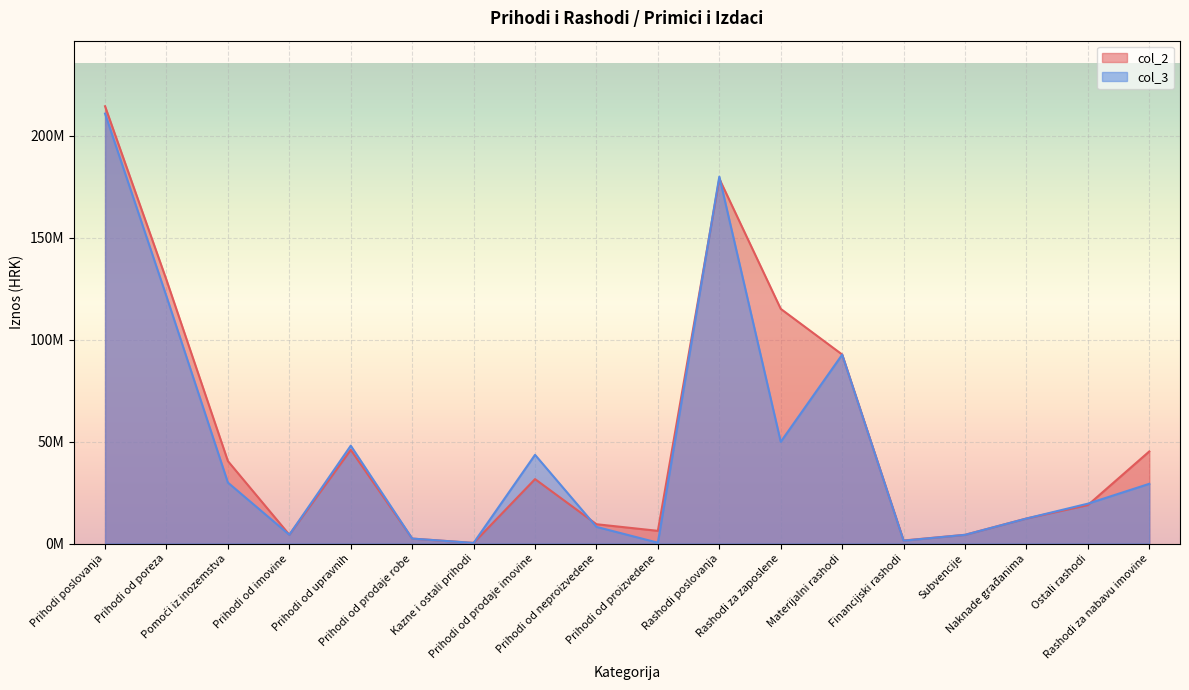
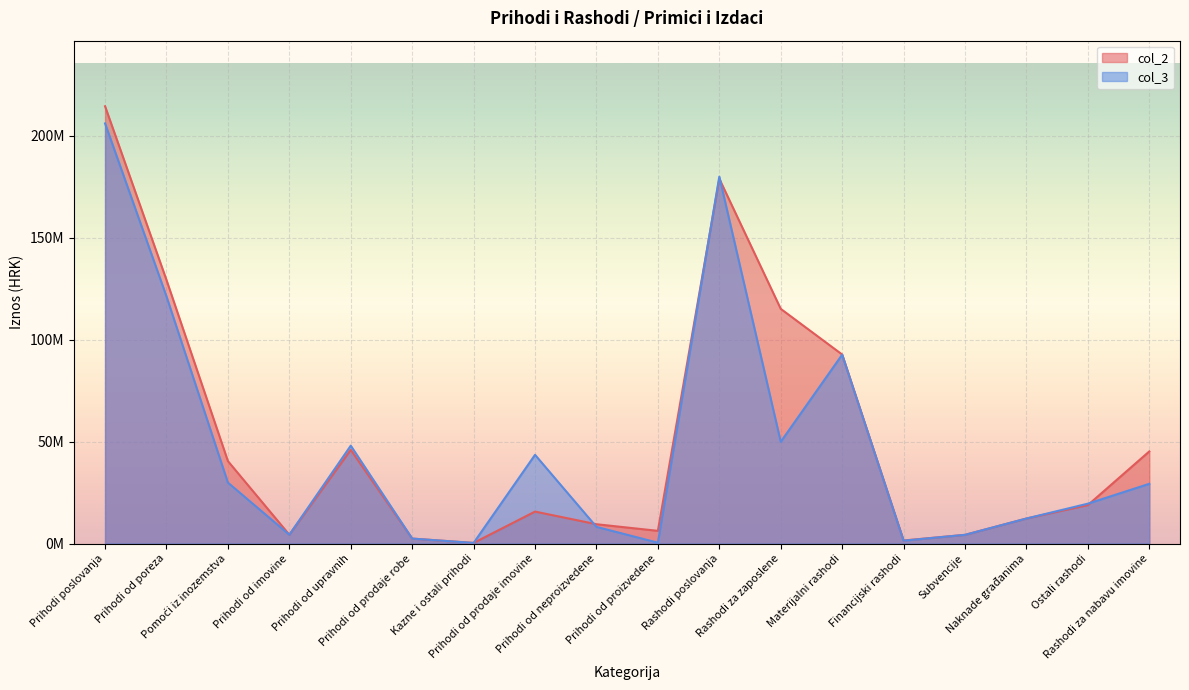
  {
    "col_2": {
      "Prihodi poslovanja": 214000000,
      "Prihodi od poreza": 129000000,
      "Pomoći iz inozemstva": 40000000,
      "Prihodi od upravnih": 46000000,
-     "Prihodi od prodaje imovine": 32000000,
+     "Prihodi od prodaje imovine": 16000000,
      "Prihodi od neproizvedene": 9000000,
      "Prihodi od proizvedene": 6000000,
      "Rashodi za zaposlene": 115000000,
      "Rashodi za nabavu imovine": 45000000
    },
    "col_3": {
-     "Prihodi poslovanja": 211000000,
+     "Prihodi poslovanja": 206000000,
      "Prihodi od poreza": 121000000,
      "Pomoći iz inozemstva": 30000000,
      "Prihodi od upravnih": 48000000,
      "Prihodi od prodaje imovine": 43000000,
      "Prihodi od neproizvedene": 8000000,
      "Prihodi od proizvedene": 0,
      "Rashodi za zaposlene": 50000000,
      "Rashodi za nabavu imovine": 29000000
    }
  }
